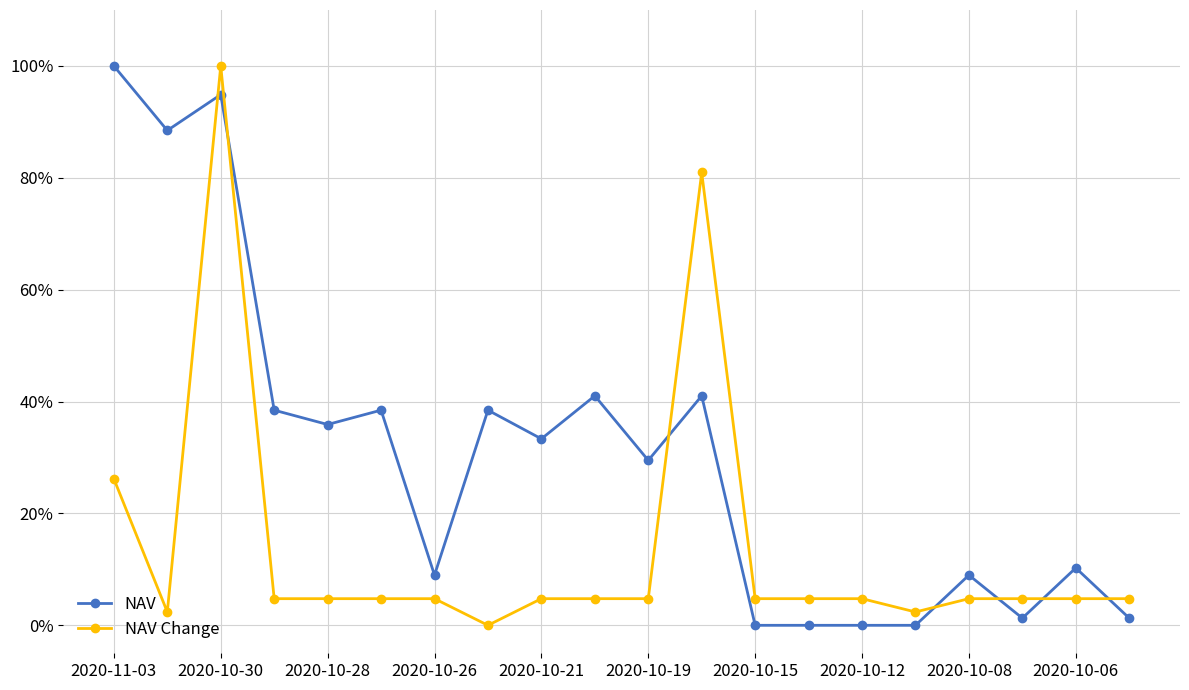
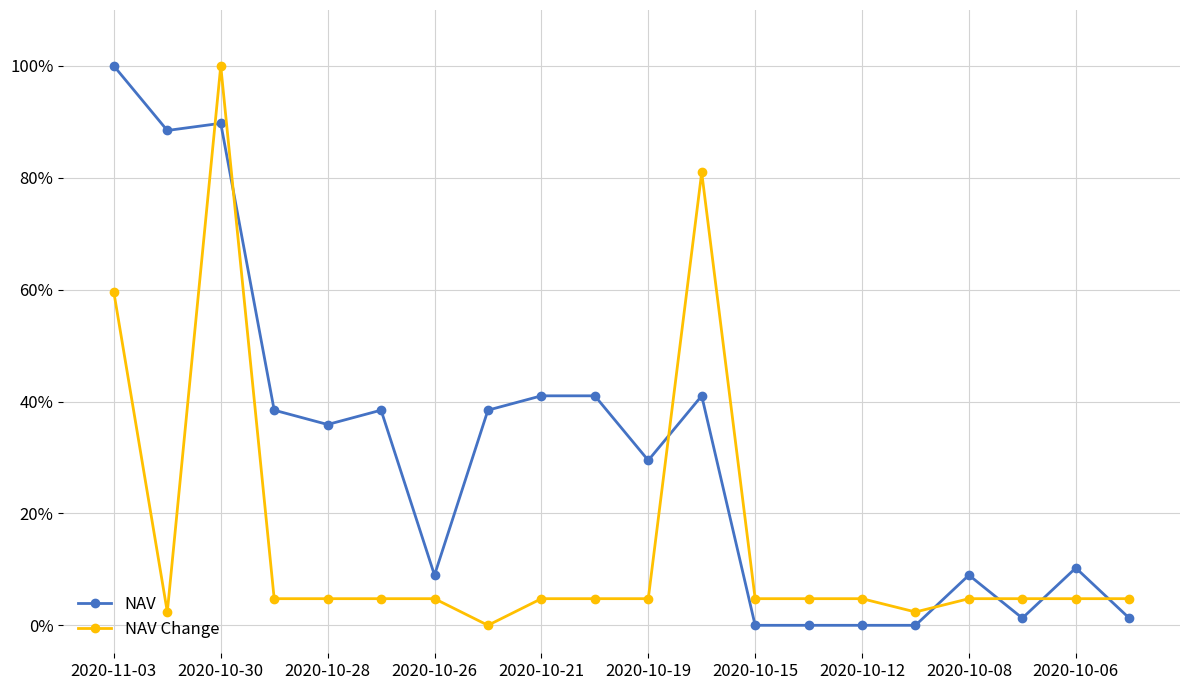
  {
    "NAV": {
      "2020-11-03": "100%",
-     "2020-10-30": "95%",
+     "2020-10-30": "90%",
      "2020-10-28": "36%",
      "2020-10-26": "9%",
-     "2020-10-21": "33%",
+     "2020-10-21": "41%",
      "2020-10-19": "29%",
      "2020-10-15": "0%",
      "2020-10-12": "0%",
      "2020-10-08": "9%",
      "2020-10-06": "10%"
    },
    "NAV Change": {
-     "2020-11-03": "26%",
+     "2020-11-03": "60%",
      "2020-10-30": "100%",
      "2020-10-28": "5%",
      "2020-10-26": "5%",
      "2020-10-21": "5%",
      "2020-10-19": "5%",
      "2020-10-15": "5%",
      "2020-10-12": "5%",
      "2020-10-08": "5%",
      "2020-10-06": "5%"
    }
  }
